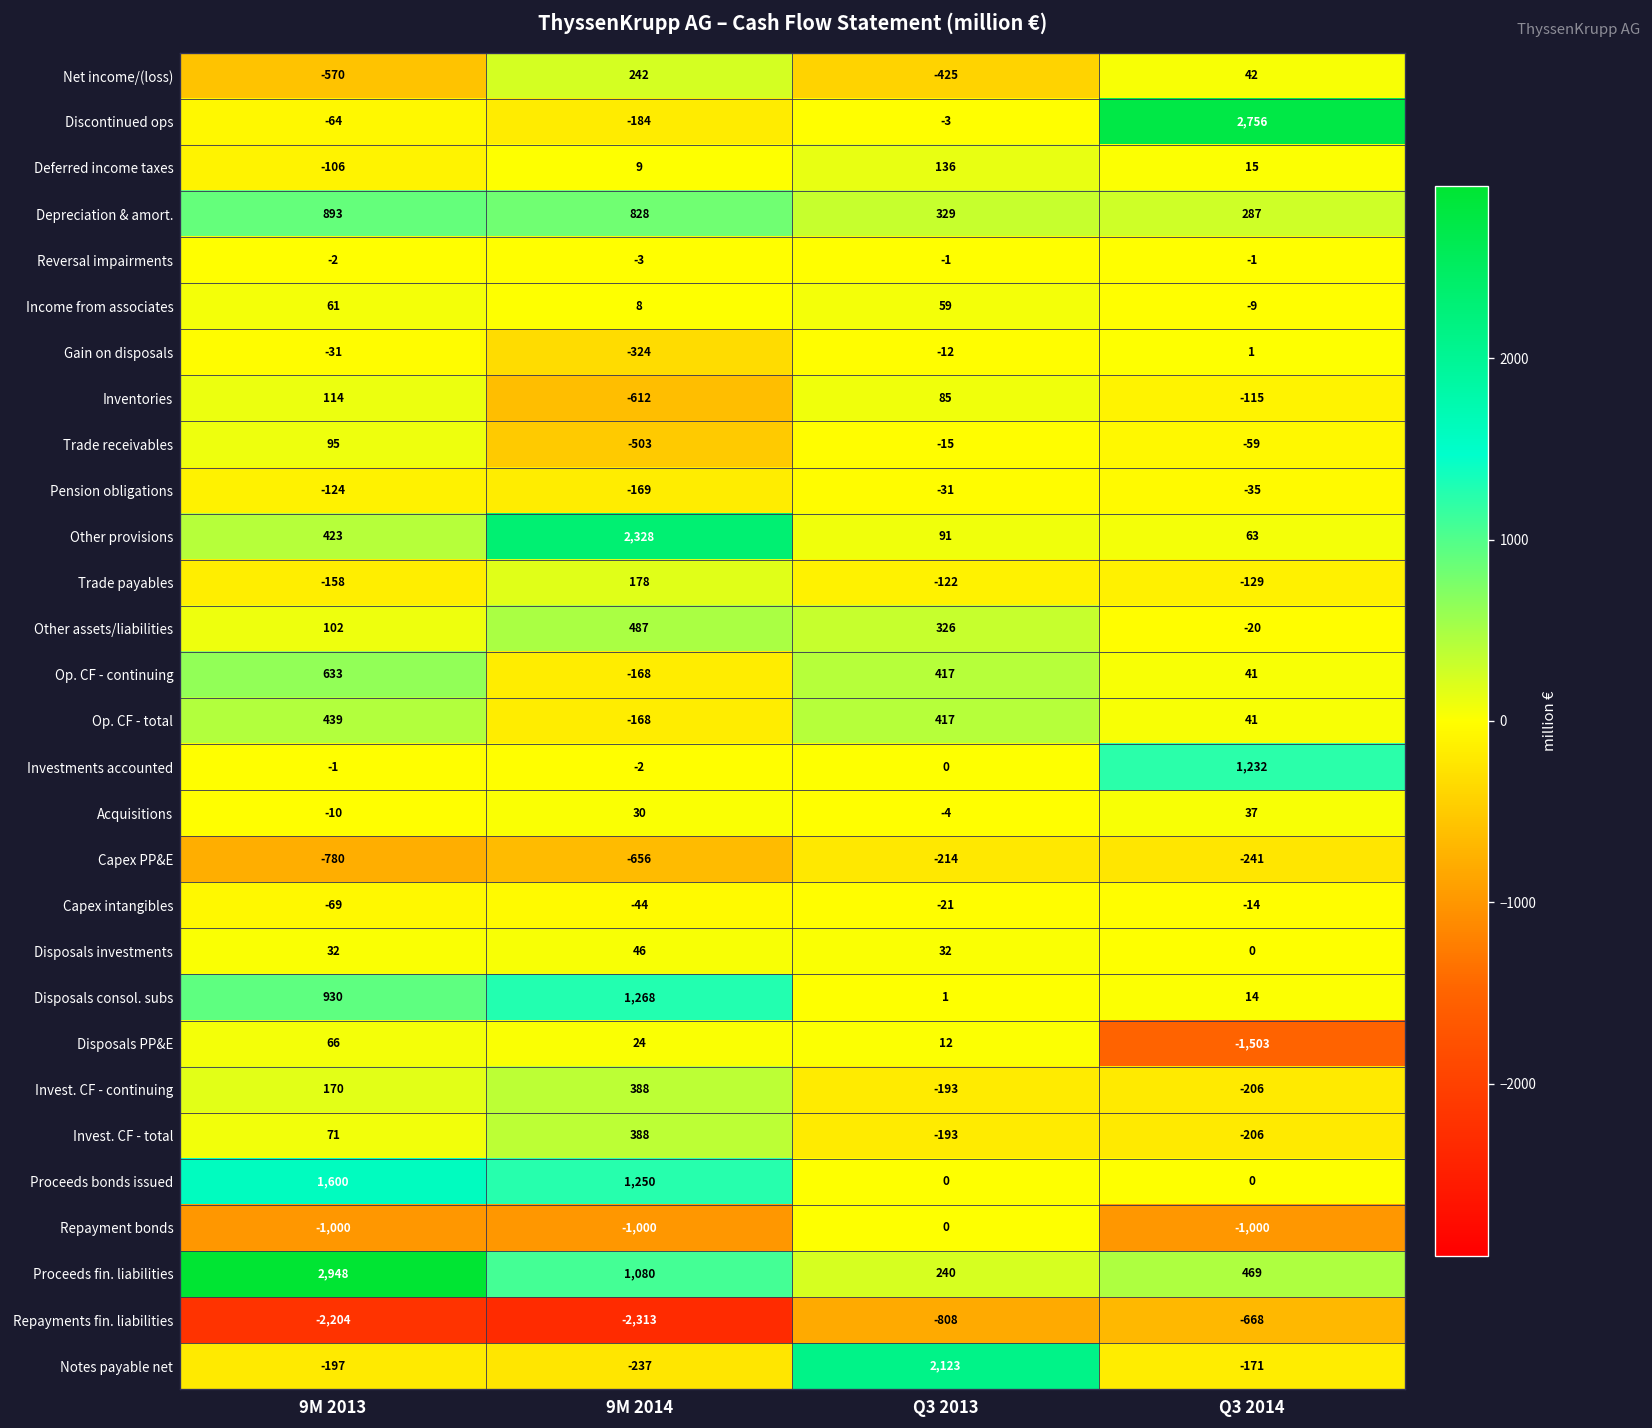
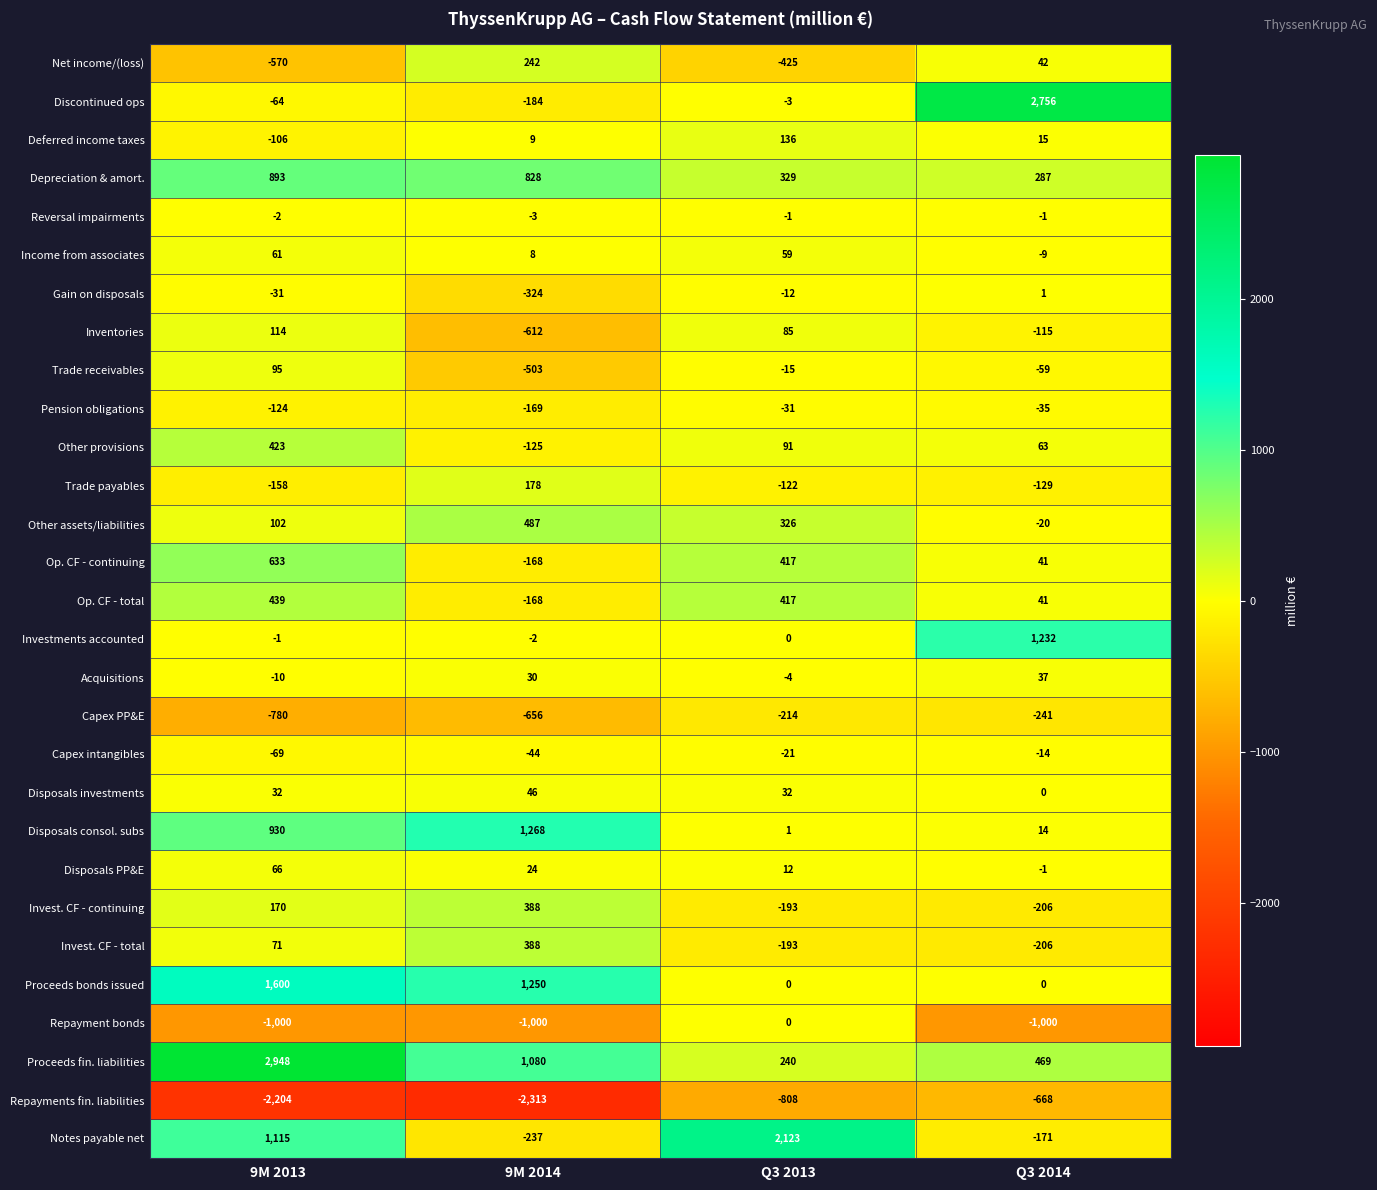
  {
    "Net income/(loss)": {
      "9M 2013": "-570",
      "9M 2014": "242",
      "Q3 2013": "-425",
      "Q3 2014": "42"
    },
    "Discontinued ops": {
      "9M 2013": "-64",
      "9M 2014": "-184",
      "Q3 2013": "-3",
      "Q3 2014": "2,756"
    },
    "Deferred income taxes": {
      "9M 2013": "-106",
      "9M 2014": "9",
      "Q3 2013": "136",
      "Q3 2014": "15"
    },
    "Depreciation & amort.": {
      "9M 2013": "893",
      "9M 2014": "828",
      "Q3 2013": "329",
      "Q3 2014": "287"
    },
    "Reversal impairments": {
      "9M 2013": "-2",
      "9M 2014": "-3",
      "Q3 2013": "-1",
      "Q3 2014": "-1"
    },
    "Income from associates": {
      "9M 2013": "61",
      "9M 2014": "8",
      "Q3 2013": "59",
      "Q3 2014": "-9"
    },
    "Gain on disposals": {
      "9M 2013": "-31",
      "9M 2014": "-324",
      "Q3 2013": "-12",
      "Q3 2014": "1"
    },
    "Inventories": {
      "9M 2013": "114",
      "9M 2014": "-612",
      "Q3 2013": "85",
      "Q3 2014": "-115"
    },
    "Trade receivables": {
      "9M 2013": "95",
      "9M 2014": "-503",
      "Q3 2013": "-15",
      "Q3 2014": "-59"
    },
    "Pension obligations": {
      "9M 2013": "-124",
      "9M 2014": "-169",
      "Q3 2013": "-31",
      "Q3 2014": "-35"
    },
    "Other provisions": {
      "9M 2013": "423",
-     "9M 2014": "2,328",
+     "9M 2014": "-125",
      "Q3 2013": "91",
      "Q3 2014": "63"
    },
    "Trade payables": {
      "9M 2013": "-158",
      "9M 2014": "178",
      "Q3 2013": "-122",
      "Q3 2014": "-129"
    },
    "Other assets/liabilities": {
      "9M 2013": "102",
      "9M 2014": "487",
      "Q3 2013": "326",
      "Q3 2014": "-20"
    },
    "Op. CF - continuing": {
      "9M 2013": "633",
      "9M 2014": "-168",
      "Q3 2013": "417",
      "Q3 2014": "41"
    },
    "Op. CF - total": {
      "9M 2013": "439",
      "9M 2014": "-168",
      "Q3 2013": "417",
      "Q3 2014": "41"
    },
    "Investments accounted": {
      "9M 2013": "-1",
      "9M 2014": "-2",
      "Q3 2013": "0",
      "Q3 2014": "1,232"
    },
    "Acquisitions": {
      "9M 2013": "-10",
      "9M 2014": "30",
      "Q3 2013": "-4",
      "Q3 2014": "37"
    },
    "Capex PP&E": {
      "9M 2013": "-780",
      "9M 2014": "-656",
      "Q3 2013": "-214",
      "Q3 2014": "-241"
    },
    "Capex intangibles": {
      "9M 2013": "-69",
      "9M 2014": "-44",
      "Q3 2013": "-21",
      "Q3 2014": "-14"
    },
    "Disposals investments": {
      "9M 2013": "32",
      "9M 2014": "46",
      "Q3 2013": "32",
      "Q3 2014": "0"
    },
    "Disposals consol. subs": {
      "9M 2013": "930",
      "9M 2014": "1,268",
      "Q3 2013": "1",
      "Q3 2014": "14"
    },
    "Disposals PP&E": {
      "9M 2013": "66",
      "9M 2014": "24",
      "Q3 2013": "12",
-     "Q3 2014": "-1,503"
+     "Q3 2014": "-1"
    },
    "Invest. CF - continuing": {
      "9M 2013": "170",
      "9M 2014": "388",
      "Q3 2013": "-193",
      "Q3 2014": "-206"
    },
    "Invest. CF - total": {
      "9M 2013": "71",
      "9M 2014": "388",
      "Q3 2013": "-193",
      "Q3 2014": "-206"
    },
    "Proceeds bonds issued": {
      "9M 2013": "1,600",
      "9M 2014": "1,250",
      "Q3 2013": "0",
      "Q3 2014": "0"
    },
    "Repayment bonds": {
      "9M 2013": "-1,000",
      "9M 2014": "-1,000",
      "Q3 2013": "0",
      "Q3 2014": "-1,000"
    },
    "Proceeds fin. liabilities": {
      "9M 2013": "2,948",
      "9M 2014": "1,080",
      "Q3 2013": "240",
      "Q3 2014": "469"
    },
    "Repayments fin. liabilities": {
      "9M 2013": "-2,204",
      "9M 2014": "-2,313",
      "Q3 2013": "-808",
      "Q3 2014": "-668"
    },
    "Notes payable net": {
-     "9M 2013": "-197",
+     "9M 2013": "1,115",
      "9M 2014": "-237",
      "Q3 2013": "2,123",
      "Q3 2014": "-171"
    }
  }
